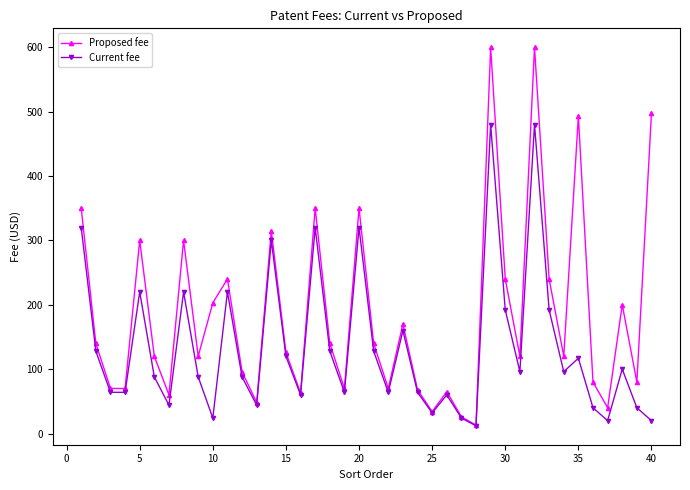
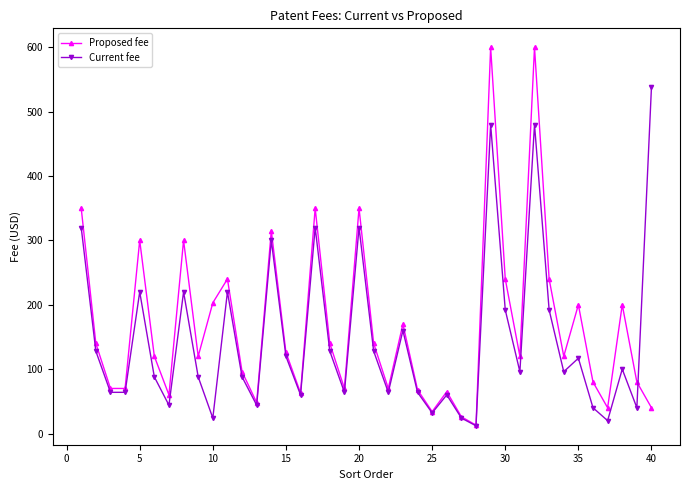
  {
    "Proposed fee": {
      "5": 300,
      "10": 200,
      "15": 130,
      "20": 350,
      "30": 240,
-     "35": 490,
-     "40": 500
+     "35": 200,
+     "40": 40
    },
    "Current fee": {
      "5": 220,
      "10": 20,
      "15": 120,
      "20": 320,
      "30": 190,
      "35": 120,
-     "40": 20
+     "40": 540
    }
  }
